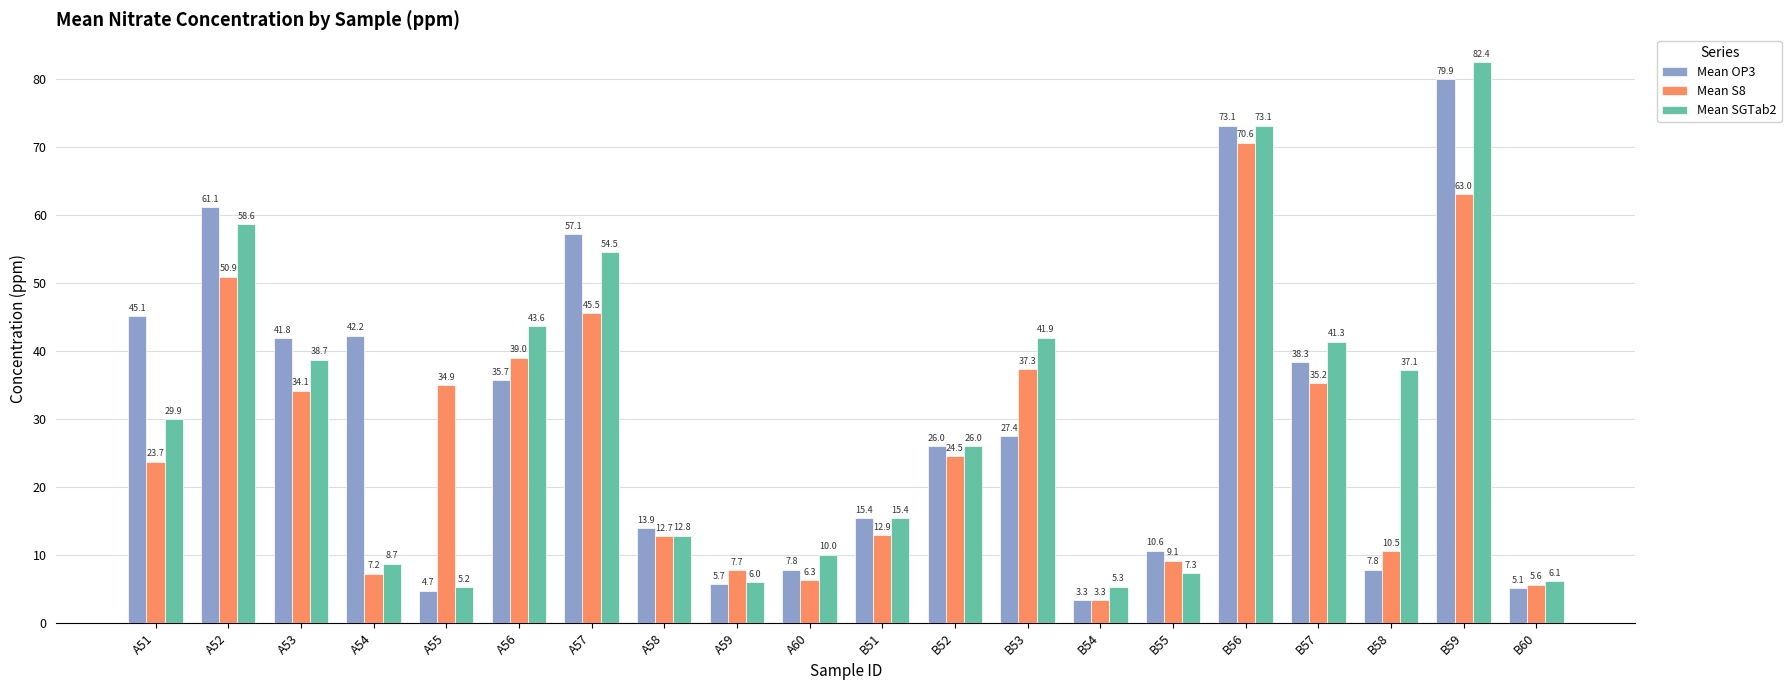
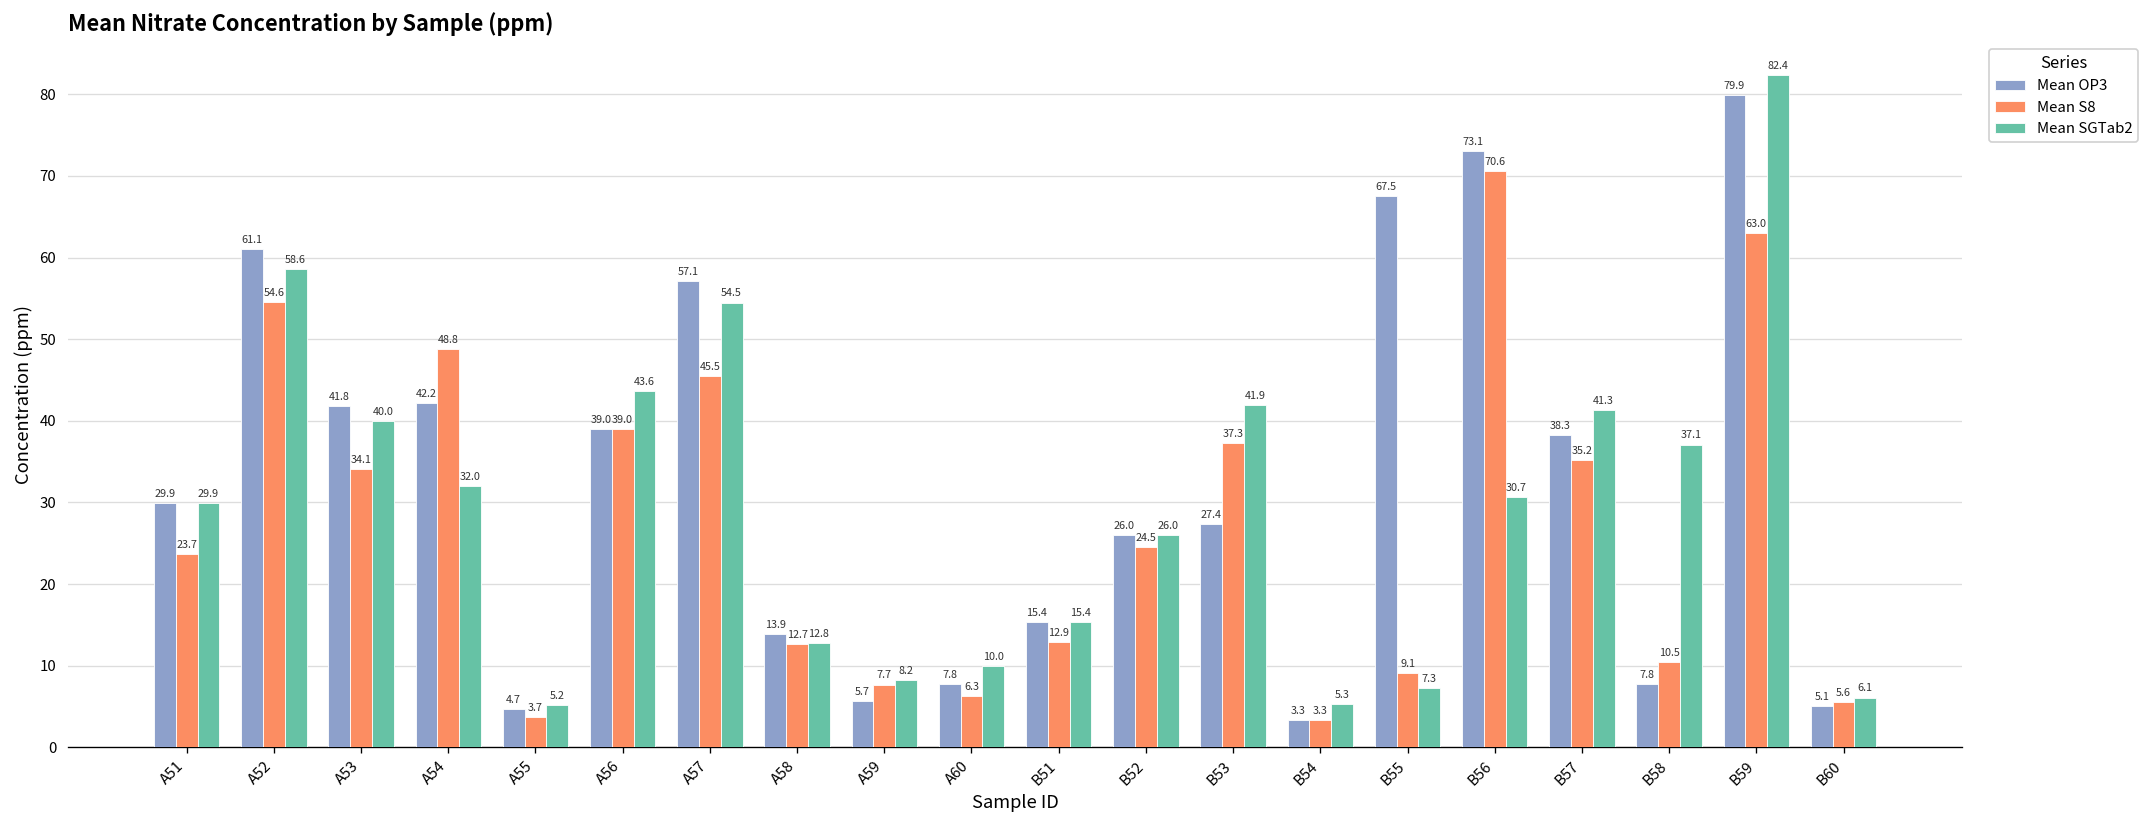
  {
    "Mean OP3": {
-     "A51": 45.1,
+     "A51": 29.9,
      "A52": 61.1,
      "A53": 41.8,
      "A54": 42.2,
      "A55": 4.7,
-     "A56": 35.7,
+     "A56": 39.0,
      "A57": 57.1,
      "A58": 13.9,
      "A59": 5.7,
      "A60": 7.8,
      "B51": 15.4,
      "B52": 26.0,
      "B53": 27.4,
      "B54": 3.3,
-     "B55": 10.6,
+     "B55": 67.5,
      "B56": 73.1,
      "B57": 38.3,
      "B58": 7.8,
      "B59": 79.9,
      "B60": 5.1
    },
    "Mean S8": {
      "A51": 23.7,
-     "A52": 50.9,
+     "A52": 54.6,
      "A53": 34.1,
-     "A54": 7.2,
-     "A55": 34.9,
+     "A54": 48.8,
+     "A55": 3.7,
      "A56": 39.0,
      "A57": 45.5,
      "A58": 12.7,
      "A59": 7.7,
      "A60": 6.3,
      "B51": 12.9,
      "B52": 24.5,
      "B53": 37.3,
      "B54": 3.3,
      "B55": 9.1,
      "B56": 70.6,
      "B57": 35.2,
      "B58": 10.5,
      "B59": 63.0,
      "B60": 5.6
    },
    "Mean SGTab2": {
      "A51": 29.9,
      "A52": 58.6,
-     "A53": 38.7,
-     "A54": 8.7,
+     "A53": 40.0,
+     "A54": 32.0,
      "A55": 5.2,
      "A56": 43.6,
      "A57": 54.5,
      "A58": 12.8,
-     "A59": 6.0,
+     "A59": 8.2,
      "A60": 10.0,
      "B51": 15.4,
      "B52": 26.0,
      "B53": 41.9,
      "B54": 5.3,
      "B55": 7.3,
-     "B56": 73.1,
+     "B56": 30.7,
      "B57": 41.3,
      "B58": 37.1,
      "B59": 82.4,
      "B60": 6.1
    }
  }
